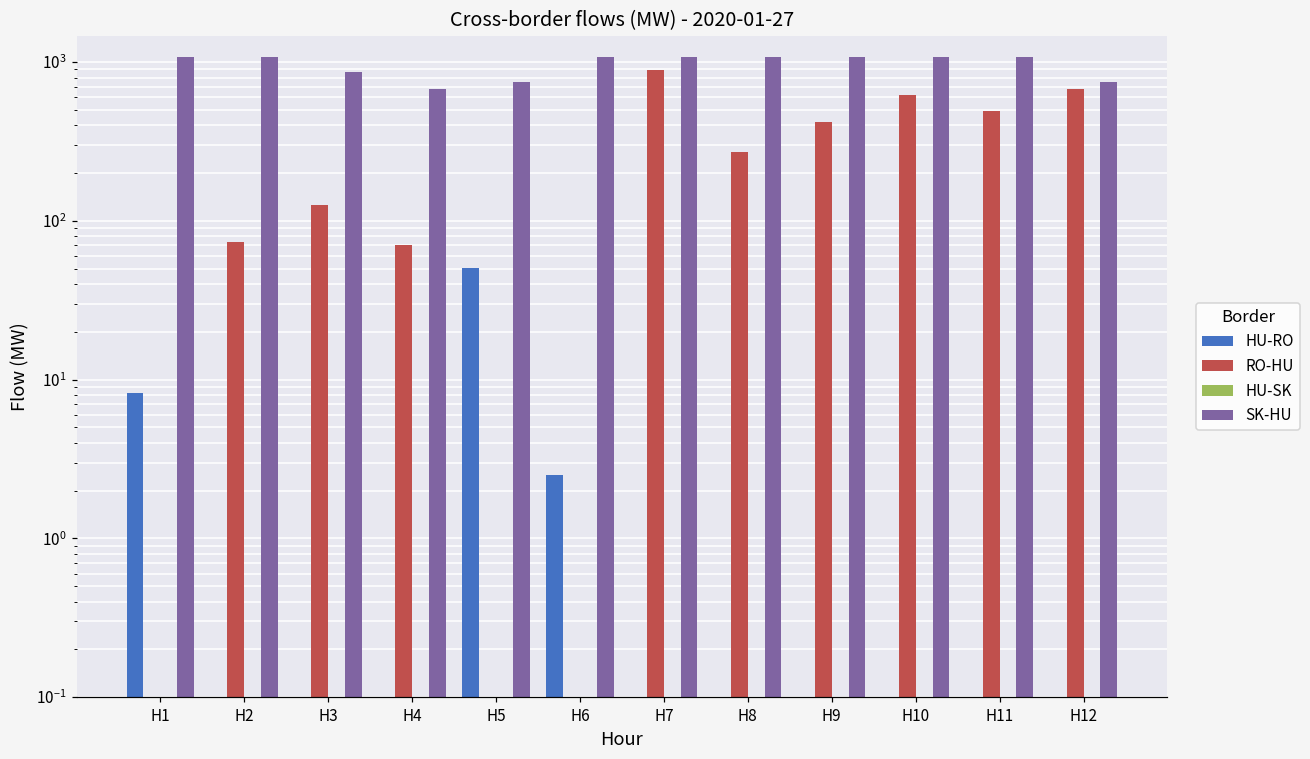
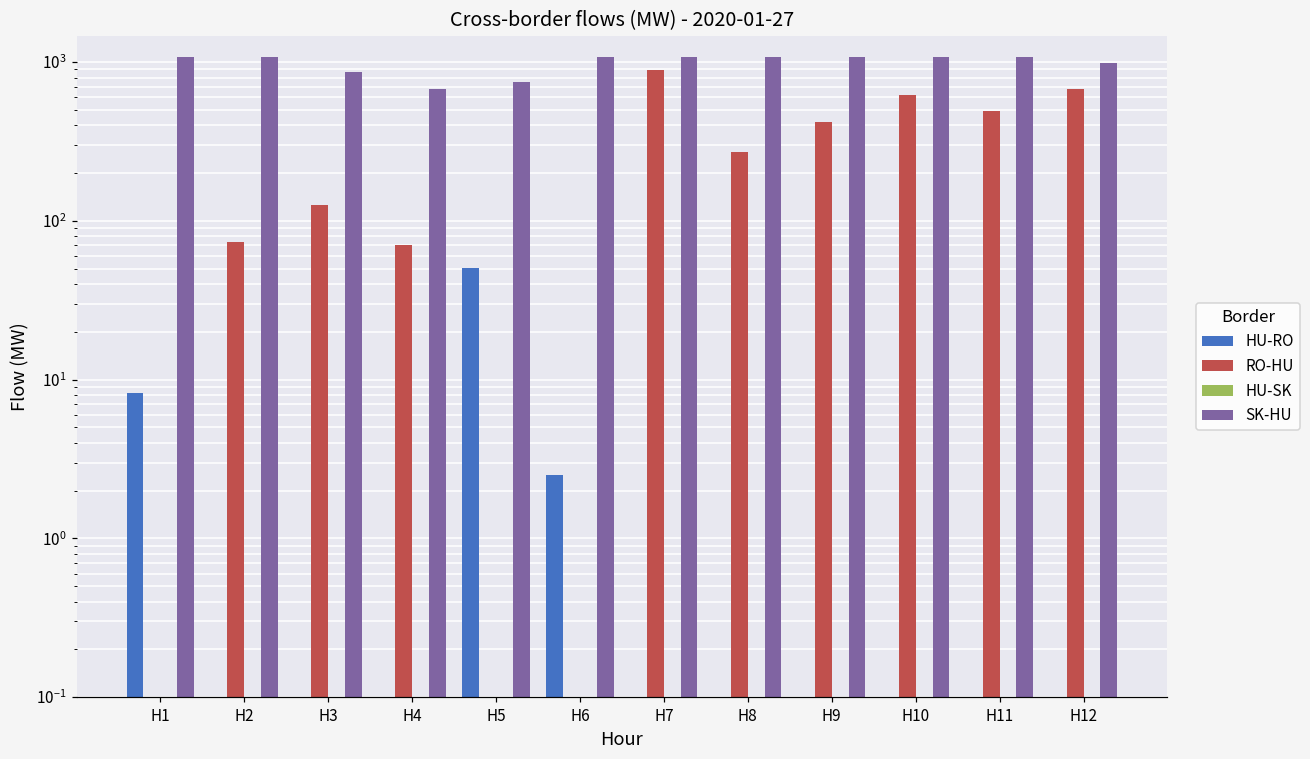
  {
    "HU-RO": {
      "H1": 8,
      "H5": 51,
      "H6": 2.5
    },
    "RO-HU": {
      "H2": 70,
      "H3": 130,
      "H4": 70,
      "H7": 900,
      "H8": 270,
      "H9": 420,
      "H10": 620,
      "H11": 490,
      "H12": 700
    },
    "SK-HU": {
      "H1": 1100,
      "H2": 1100,
      "H3": 900,
      "H4": 700,
      "H5": 700,
      "H6": 1100,
      "H7": 1100,
      "H8": 1100,
      "H9": 1100,
      "H10": 1100,
      "H11": 1100,
-     "H12": 800
+     "H12": 1000
    }
  }
